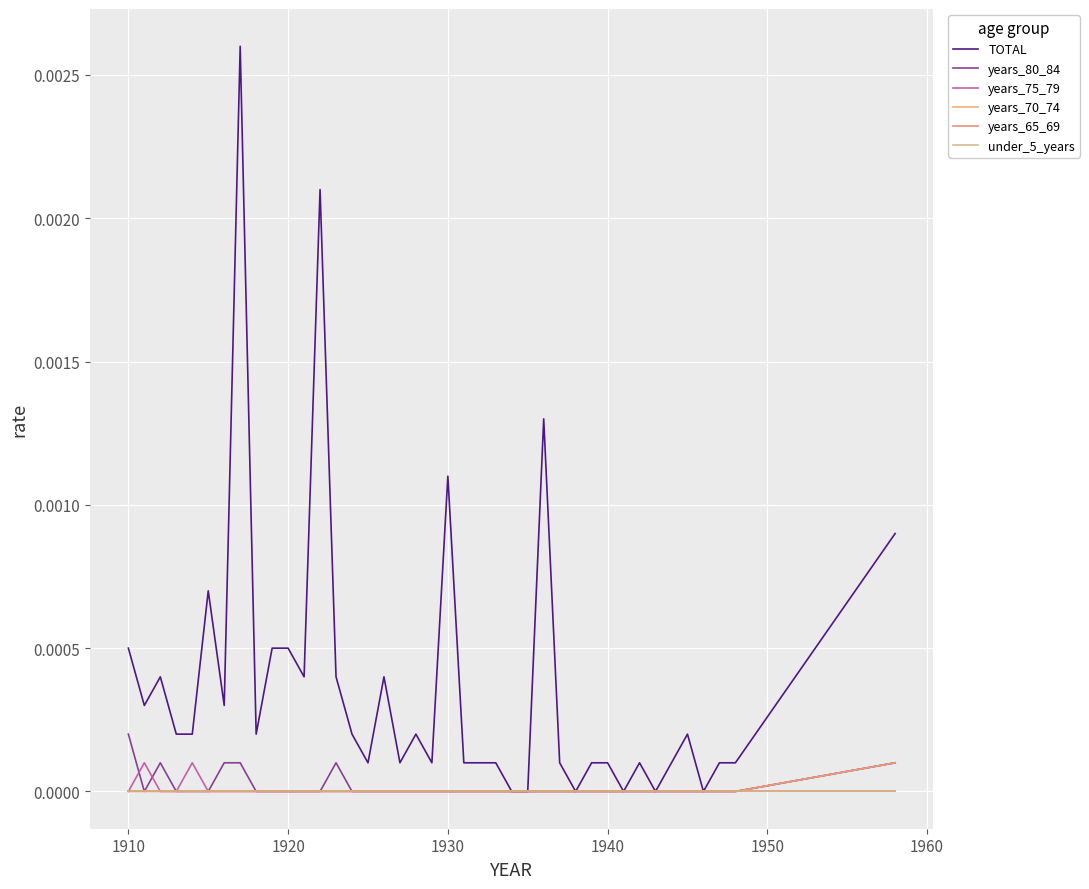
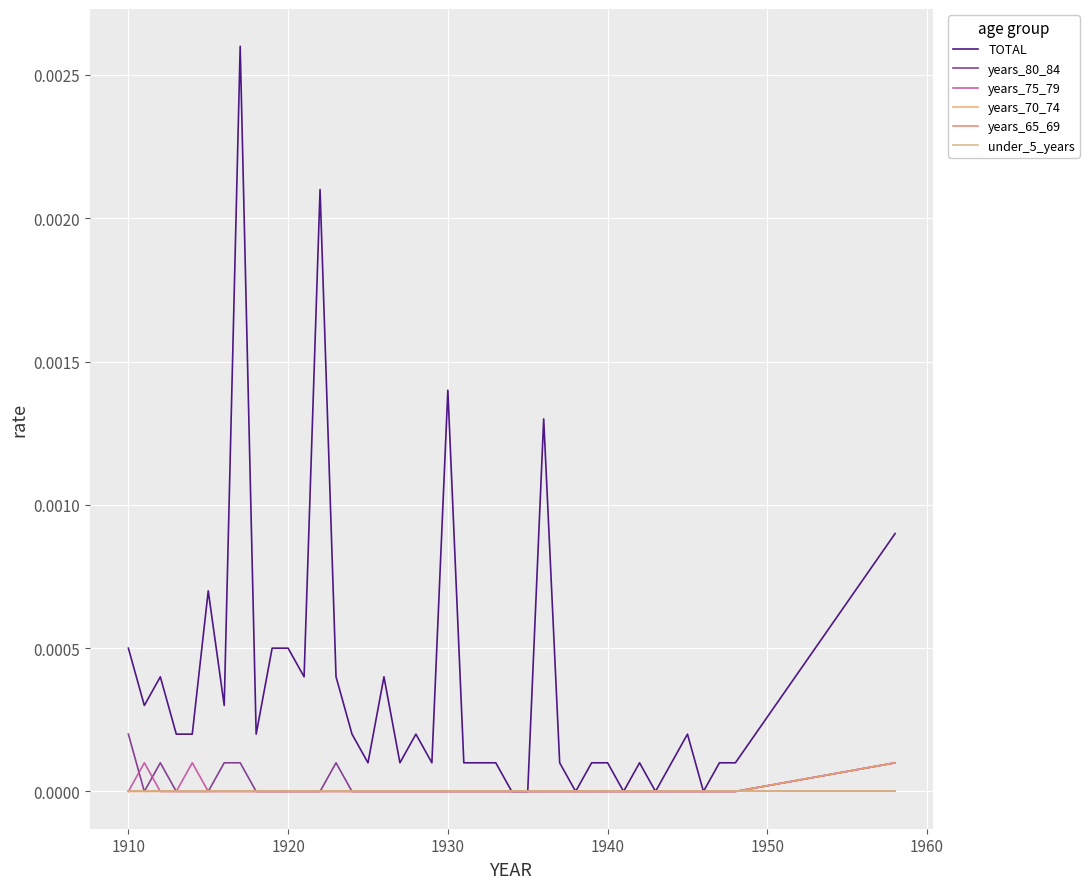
  {
    "TOTAL": {
      "1910": 0.0005,
      "1920": 0.0005,
-     "1930": 0.0011,
+     "1930": 0.0014,
      "1940": 0.0001
    },
    "years_80_84": {
      "1910": 0.0002
    }
  }
